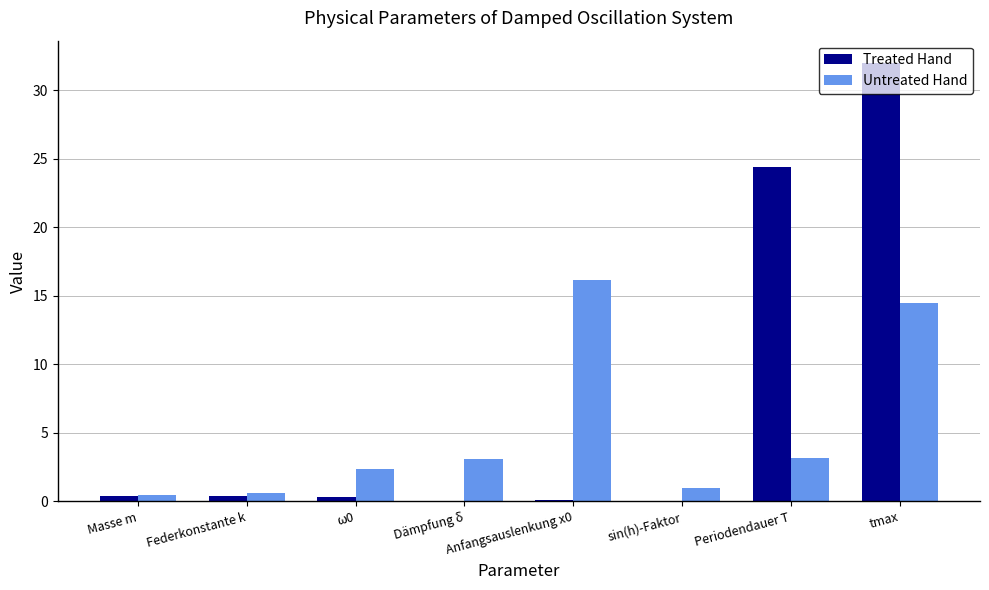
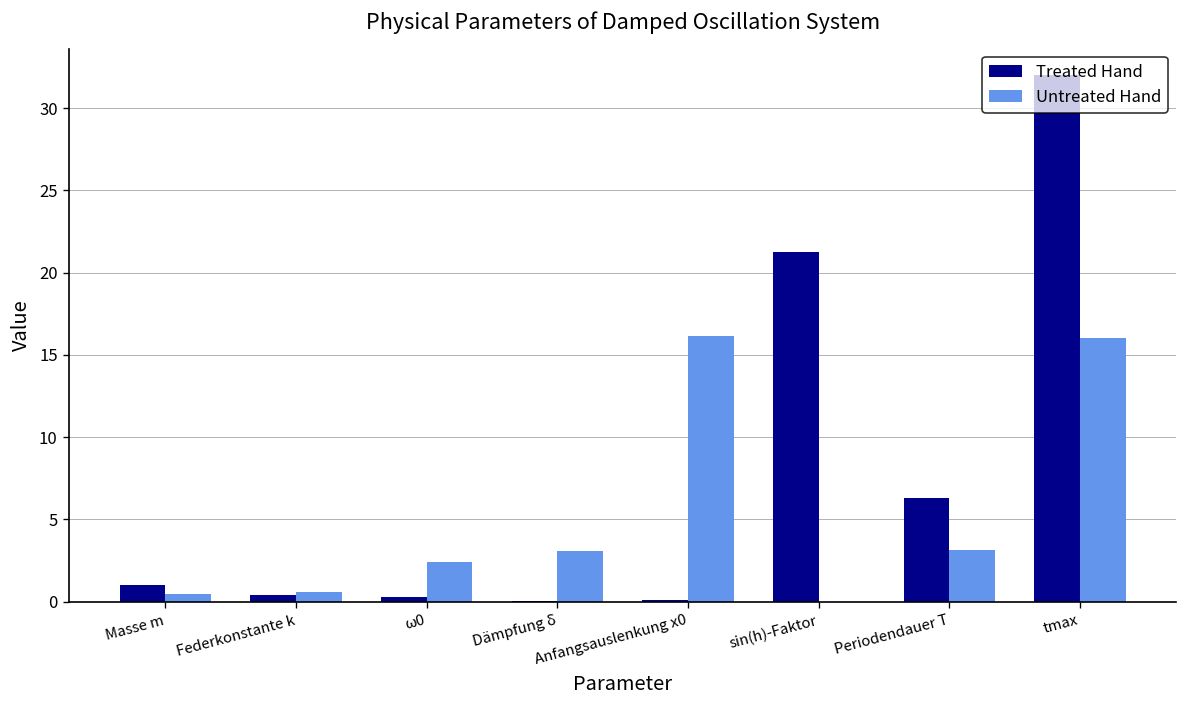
  {
    "Treated Hand": {
-     "Masse m": 0.4,
+     "Masse m": 1.0,
      "Federkonstante k": 0.4,
      "ω0": 0.3,
-     "sin(h)-Faktor": 0.0,
-     "Periodendauer T": 24.4
+     "sin(h)-Faktor": 21.2,
+     "Periodendauer T": 6.3
    },
    "Untreated Hand": {
      "Masse m": 0.5,
      "Federkonstante k": 0.6,
      "ω0": 2.4,
      "Dämpfung δ": 3.1,
      "Anfangsauslenkung x0": 16.1,
-     "sin(h)-Faktor": 1.0,
+     "sin(h)-Faktor": 0.0,
      "Periodendauer T": 3.1,
-     "tmax": 14.5
+     "tmax": 16.0
    }
  }
